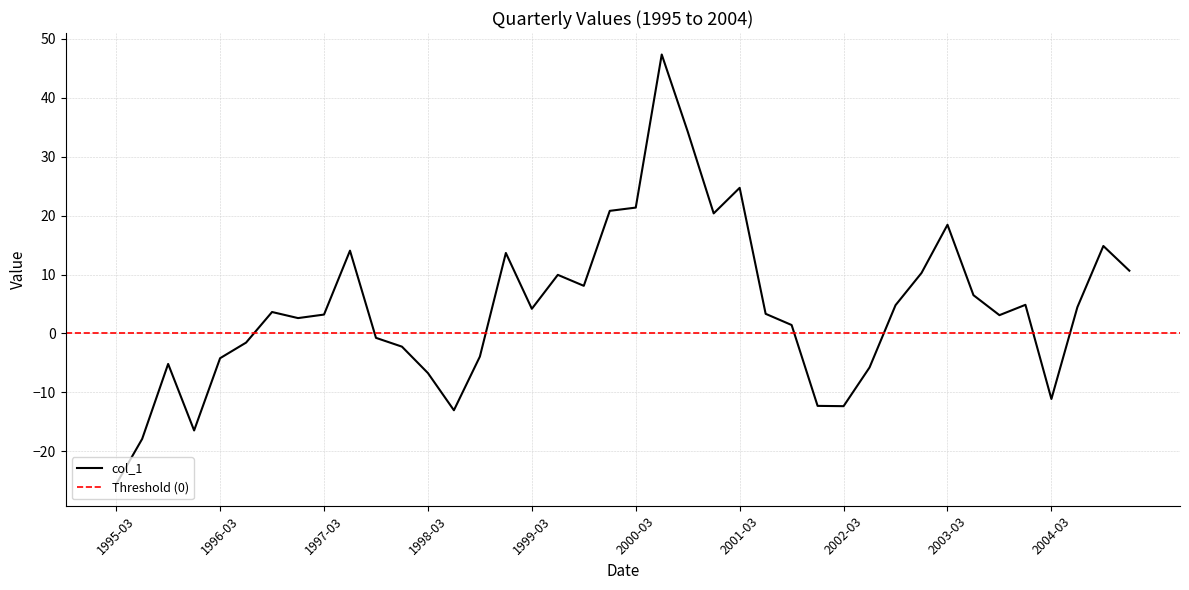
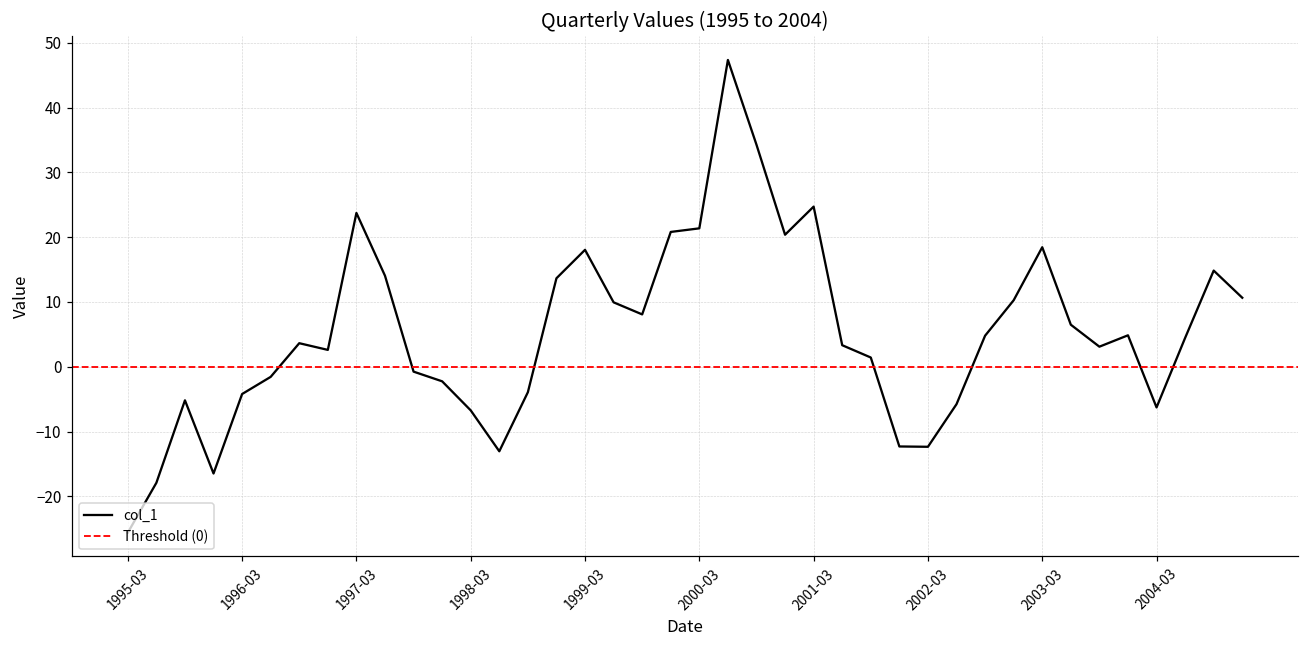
  {
    "1996-03": -4,
-   "1997-03": 3,
+   "1997-03": 24,
    "1998-03": -7,
-   "1999-03": 4,
+   "1999-03": 18,
    "2000-03": 21,
    "2001-03": 25,
    "2002-03": -12,
    "2003-03": 18,
-   "2004-03": -11
+   "2004-03": -6
  }
